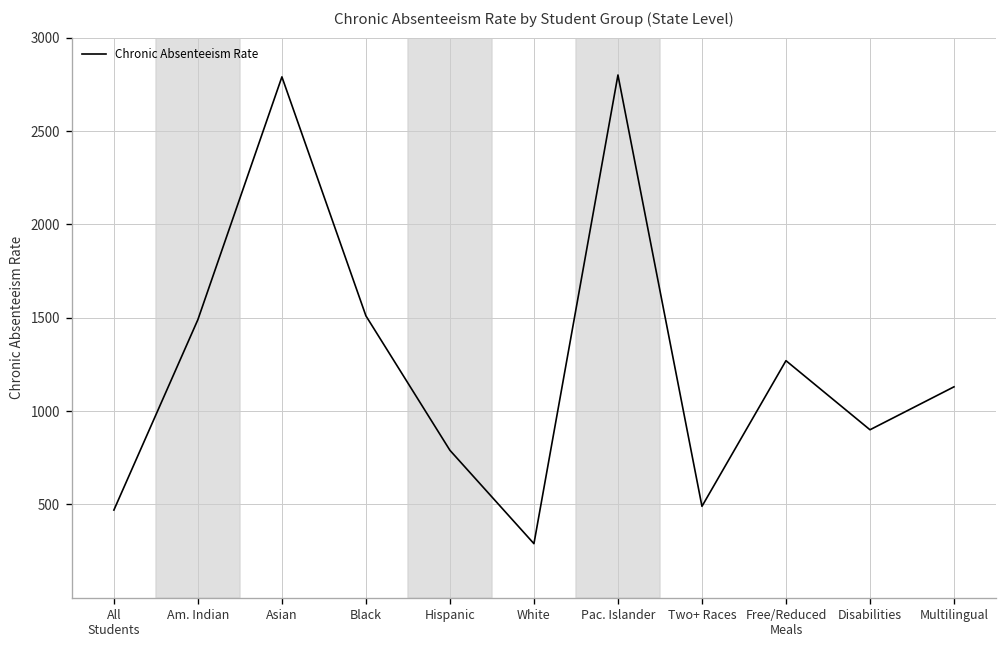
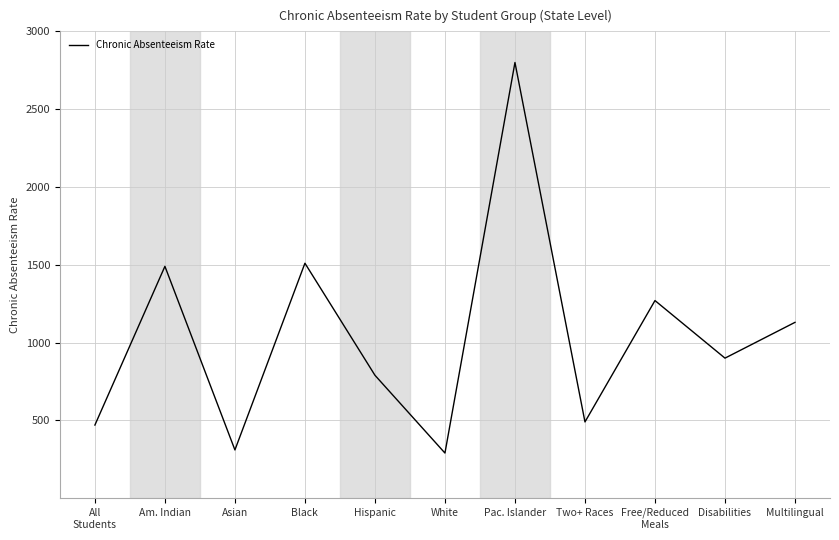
  {
    "All Students": 470,
    "Am. Indian": 1490,
-   "Asian": 2790,
+   "Asian": 310,
    "Black": 1510,
    "Hispanic": 790,
    "White": 290,
    "Pac. Islander": 2800,
    "Two+ Races": 490,
    "Free/Reduced Meals": 1270,
    "Disabilities": 900,
    "Multilingual": 1130
  }
